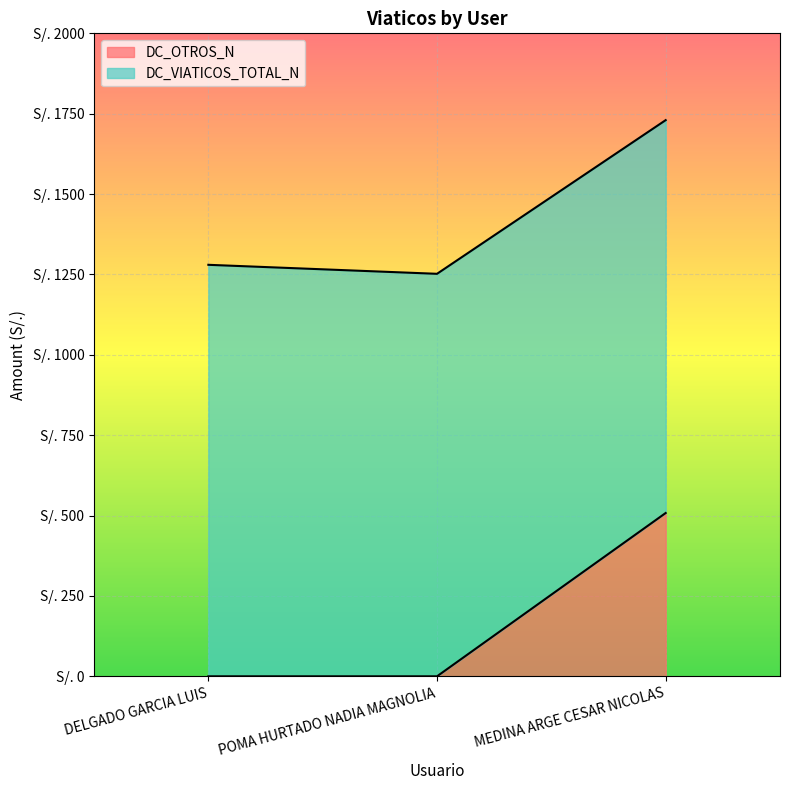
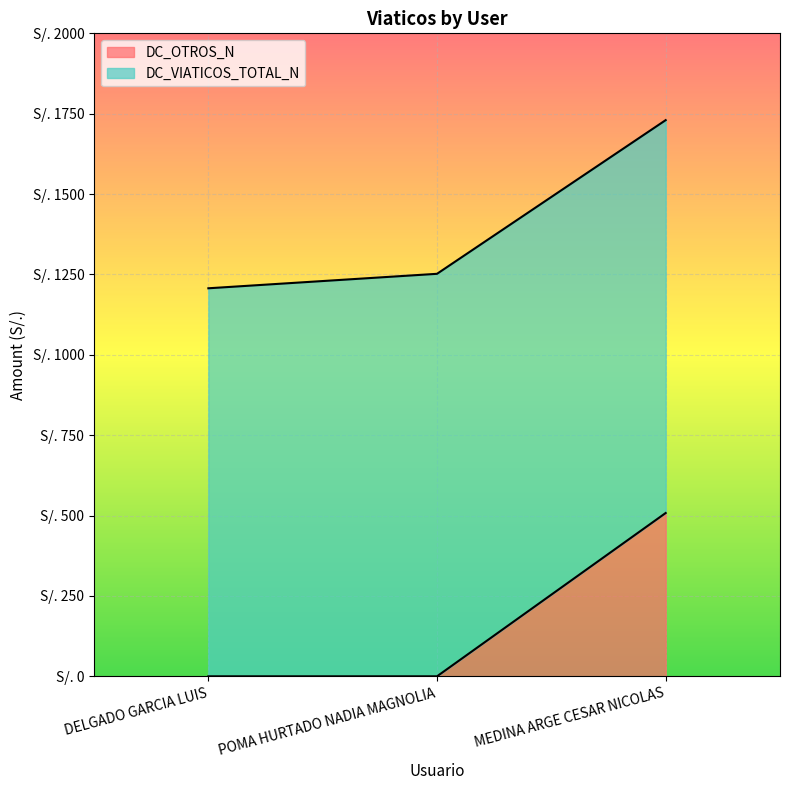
  {
    "DC_OTROS_N": {
      "DELGADO GARCIA LUIS": "S/. 0",
      "POMA HURTADO NADIA MAGNOLIA": "S/. 0",
      "MEDINA ARGE CESAR NICOLAS": "S/. 510"
    },
    "DC_VIATICOS_TOTAL_N": {
-     "DELGADO GARCIA LUIS": "S/. 1280",
+     "DELGADO GARCIA LUIS": "S/. 1210",
      "POMA HURTADO NADIA MAGNOLIA": "S/. 1250",
      "MEDINA ARGE CESAR NICOLAS": "S/. 1730"
    }
  }
